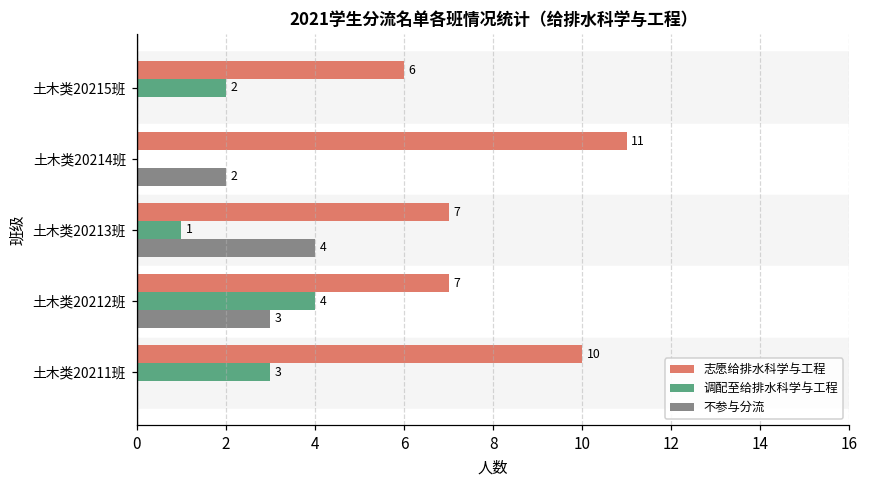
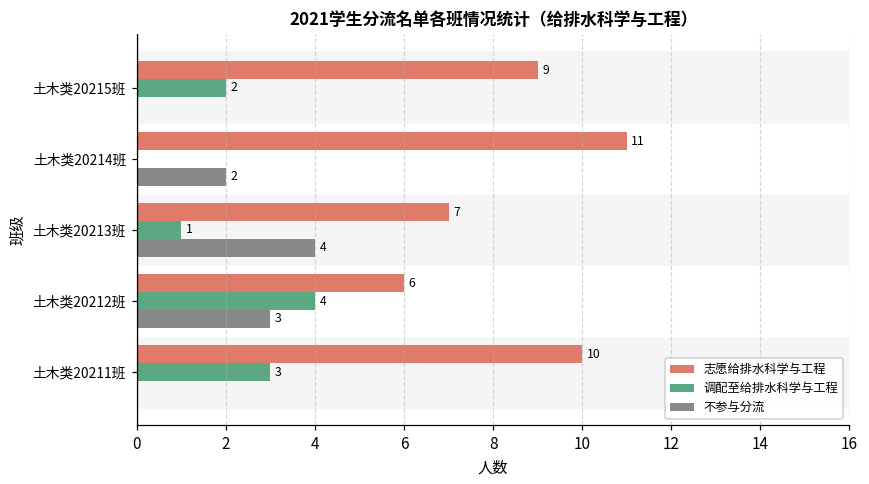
  {
    "志愿给排水科学与工程": {
-     "土木类20215班": 6,
+     "土木类20215班": 9,
      "土木类20214班": 11,
      "土木类20213班": 7,
-     "土木类20212班": 7,
+     "土木类20212班": 6,
      "土木类20211班": 10
    }
  }
